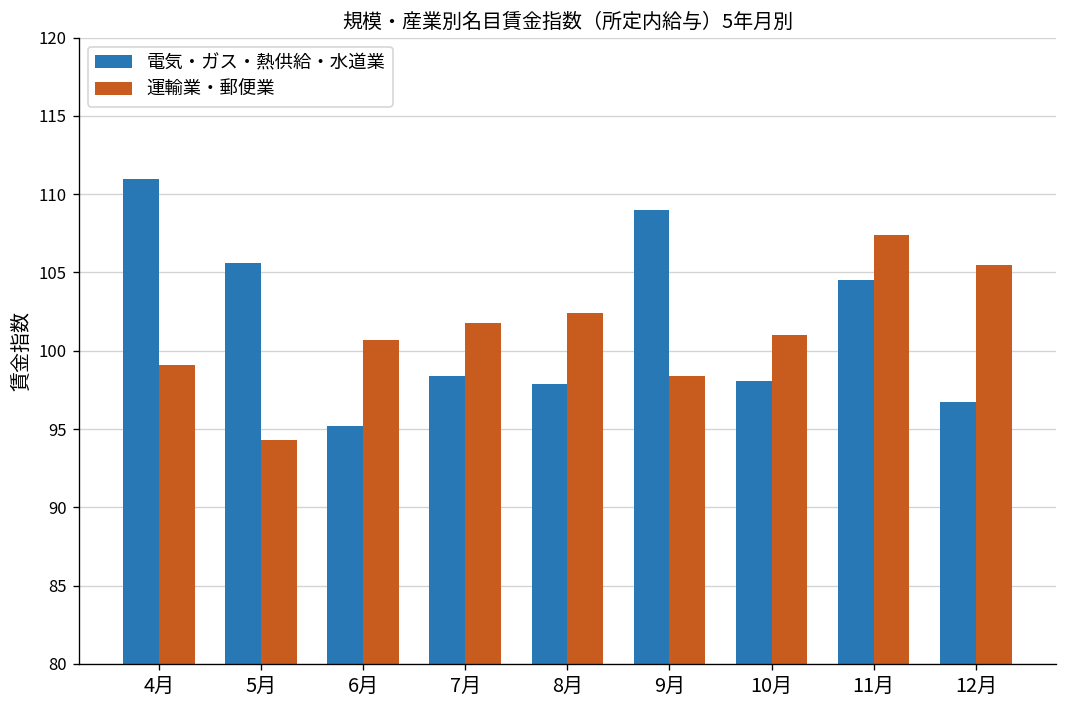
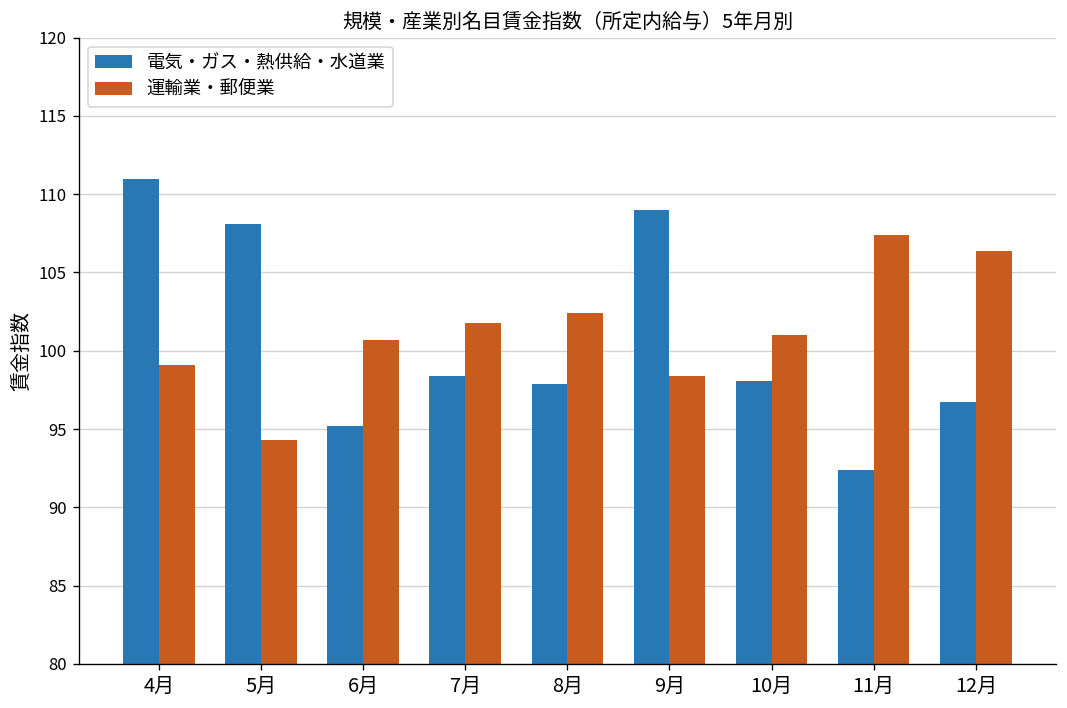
  {
    "電気・ガス・熱供給・水道業": {
      "4月": 111.0,
-     "5月": 105.6,
+     "5月": 108.1,
      "6月": 95.2,
      "7月": 98.4,
      "8月": 97.9,
      "9月": 109.0,
      "10月": 98.1,
-     "11月": 104.5,
+     "11月": 92.4,
      "12月": 96.7
    },
    "運輸業・郵便業": {
      "4月": 99.1,
      "5月": 94.3,
      "6月": 100.7,
      "7月": 101.8,
      "8月": 102.4,
      "9月": 98.4,
      "10月": 101.0,
      "11月": 107.4,
-     "12月": 105.5
+     "12月": 106.4
    }
  }
